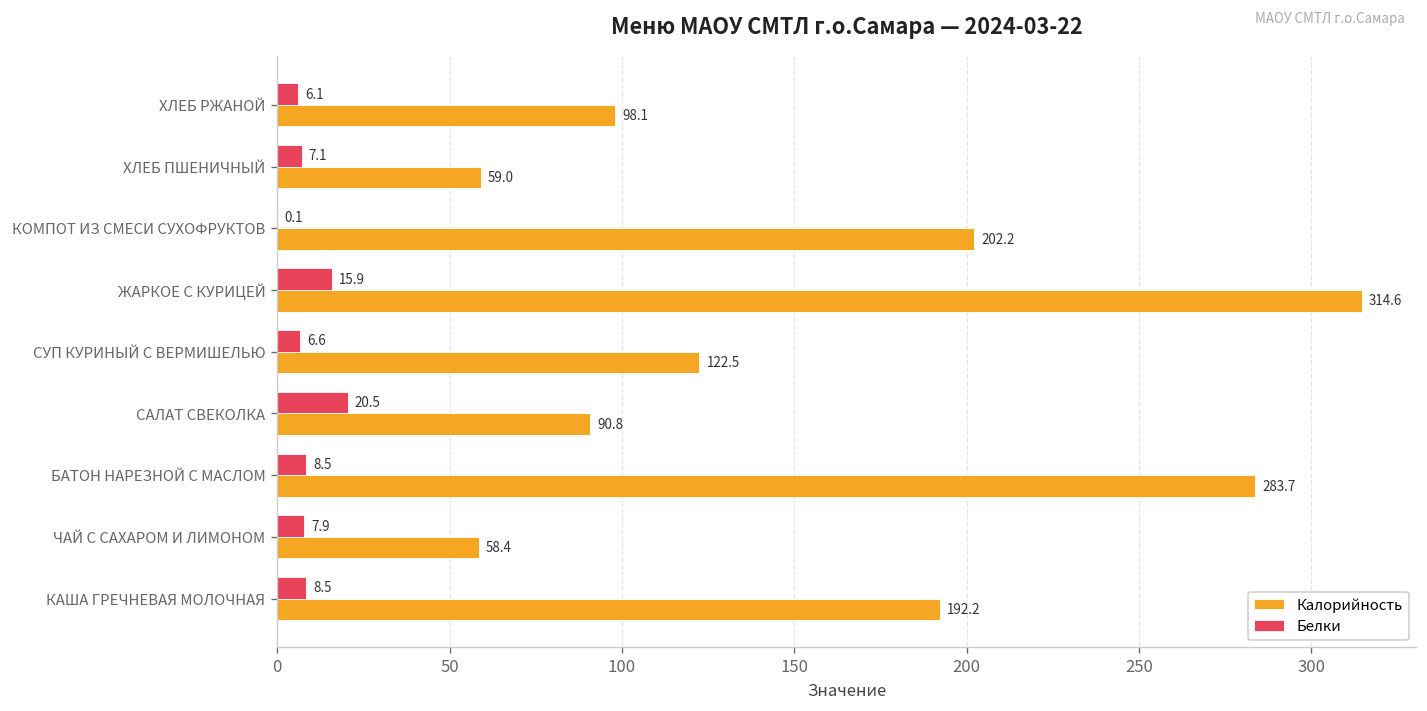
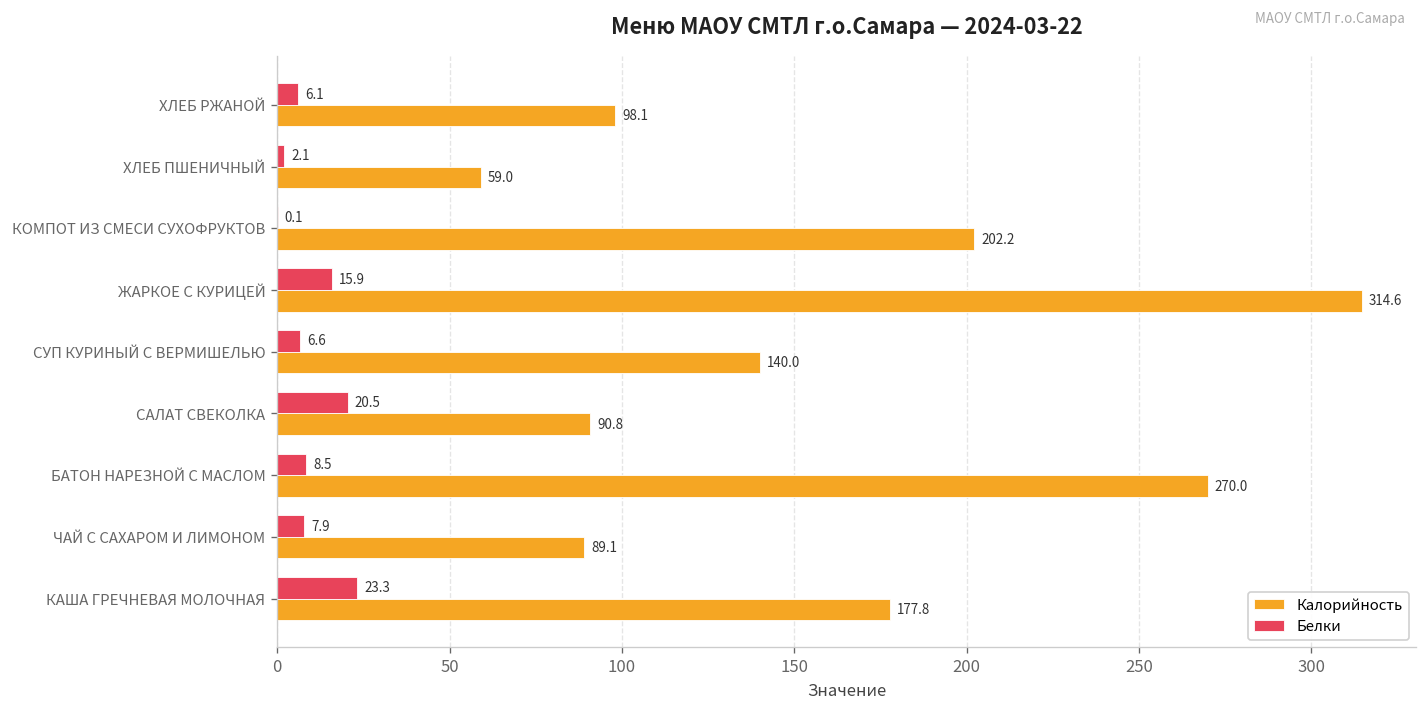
  {
    "Калорийность": {
      "ХЛЕБ РЖАНОЙ": 98.1,
      "ХЛЕБ ПШЕНИЧНЫЙ": 59.0,
      "КОМПОТ ИЗ СМЕСИ СУХОФРУКТОВ": 202.2,
      "ЖАРКОЕ С КУРИЦЕЙ": 314.6,
-     "СУП КУРИНЫЙ С ВЕРМИШЕЛЬЮ": 122.5,
+     "СУП КУРИНЫЙ С ВЕРМИШЕЛЬЮ": 140.0,
      "САЛАТ СВЕКОЛКА": 90.8,
-     "БАТОН НАРЕЗНОЙ С МАСЛОМ": 283.7,
-     "ЧАЙ С САХАРОМ И ЛИМОНОМ": 58.4,
-     "КАША ГРЕЧНЕВАЯ МОЛОЧНАЯ": 192.2
+     "БАТОН НАРЕЗНОЙ С МАСЛОМ": 270.0,
+     "ЧАЙ С САХАРОМ И ЛИМОНОМ": 89.1,
+     "КАША ГРЕЧНЕВАЯ МОЛОЧНАЯ": 177.8
    },
    "Белки": {
      "ХЛЕБ РЖАНОЙ": 6.1,
-     "ХЛЕБ ПШЕНИЧНЫЙ": 7.1,
+     "ХЛЕБ ПШЕНИЧНЫЙ": 2.1,
      "КОМПОТ ИЗ СМЕСИ СУХОФРУКТОВ": 0.1,
      "ЖАРКОЕ С КУРИЦЕЙ": 15.9,
      "СУП КУРИНЫЙ С ВЕРМИШЕЛЬЮ": 6.6,
      "САЛАТ СВЕКОЛКА": 20.5,
      "БАТОН НАРЕЗНОЙ С МАСЛОМ": 8.5,
      "ЧАЙ С САХАРОМ И ЛИМОНОМ": 7.9,
-     "КАША ГРЕЧНЕВАЯ МОЛОЧНАЯ": 8.5
+     "КАША ГРЕЧНЕВАЯ МОЛОЧНАЯ": 23.3
    }
  }
